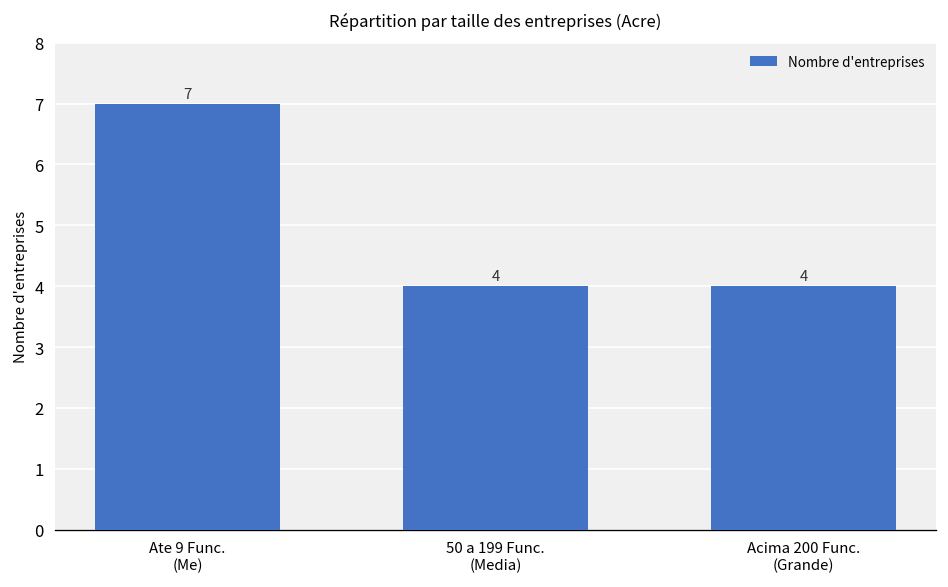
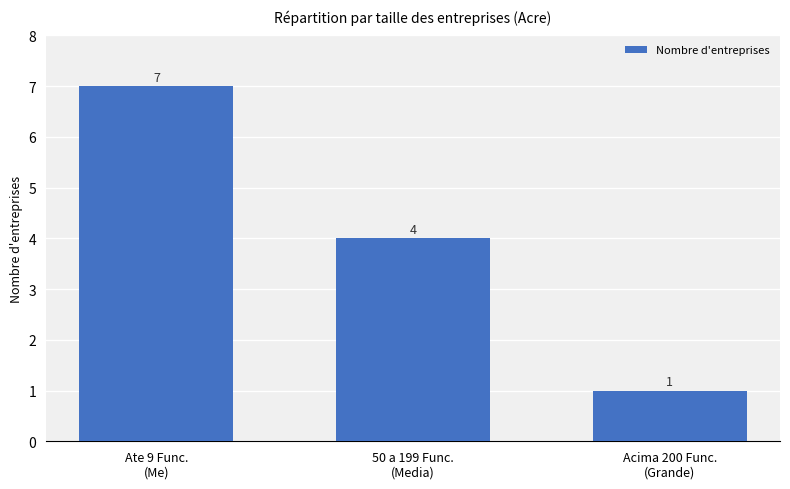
  {
    "Ate 9 Func. (Me)": 7,
    "50 a 199 Func. (Media)": 4,
-   "Acima 200 Func. (Grande)": 4
+   "Acima 200 Func. (Grande)": 1
  }
